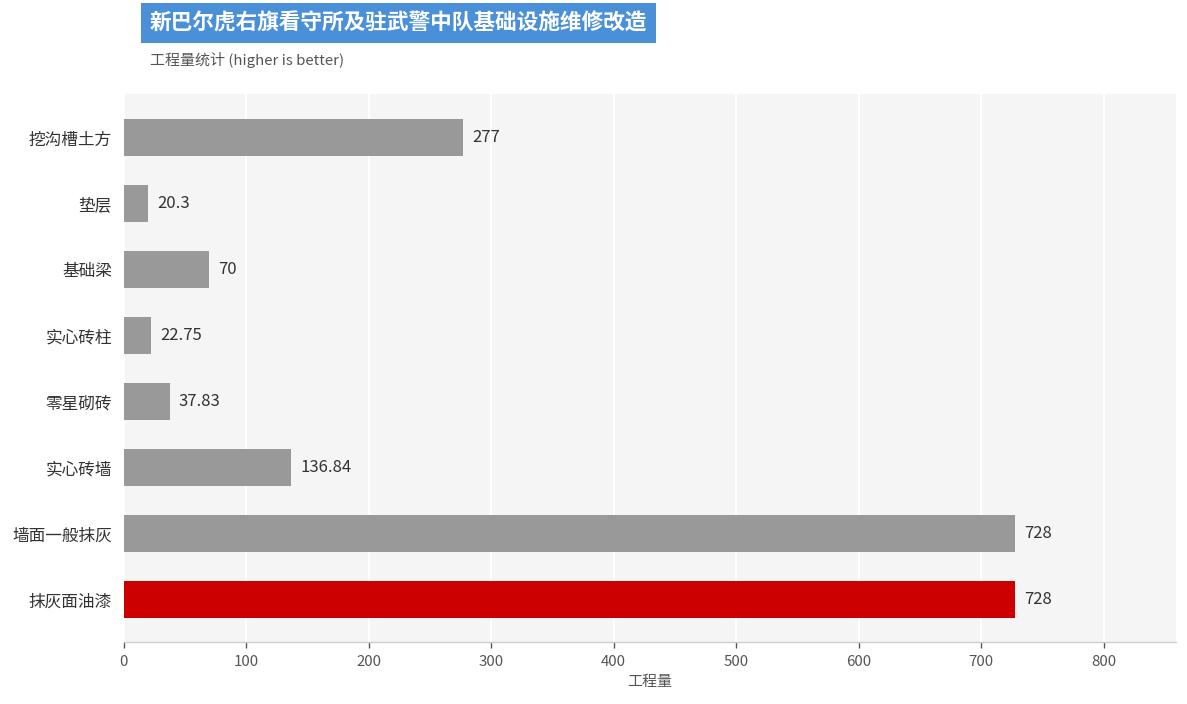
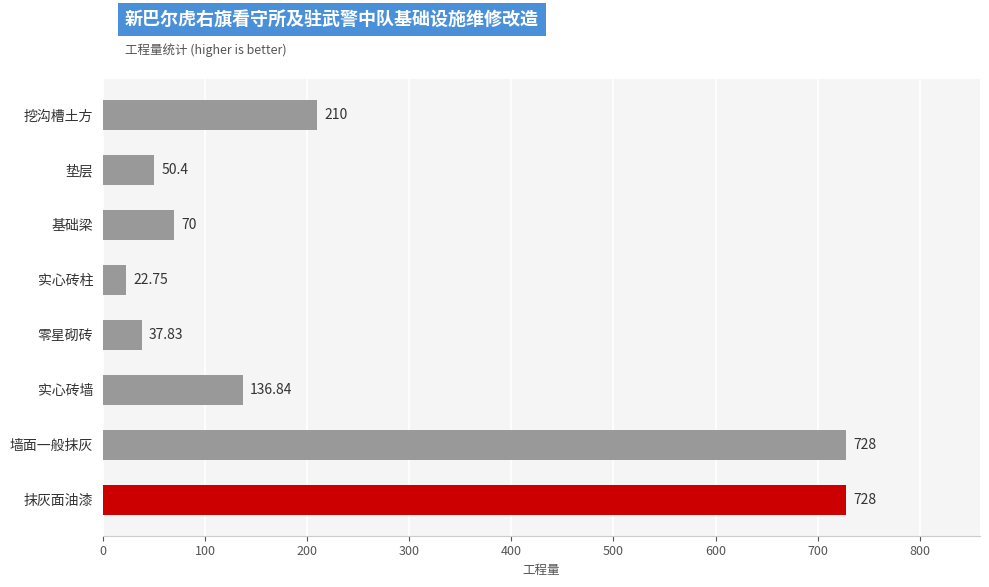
  {
-   "挖沟槽土方": 277,
-   "垫层": 20.3,
+   "挖沟槽土方": 210,
+   "垫层": 50.4,
    "基础梁": 70,
    "实心砖柱": 22.75,
    "零星砌砖": 37.83,
    "实心砖墙": 136.84,
    "墙面一般抹灰": 728,
    "抹灰面油漆": 728
  }
